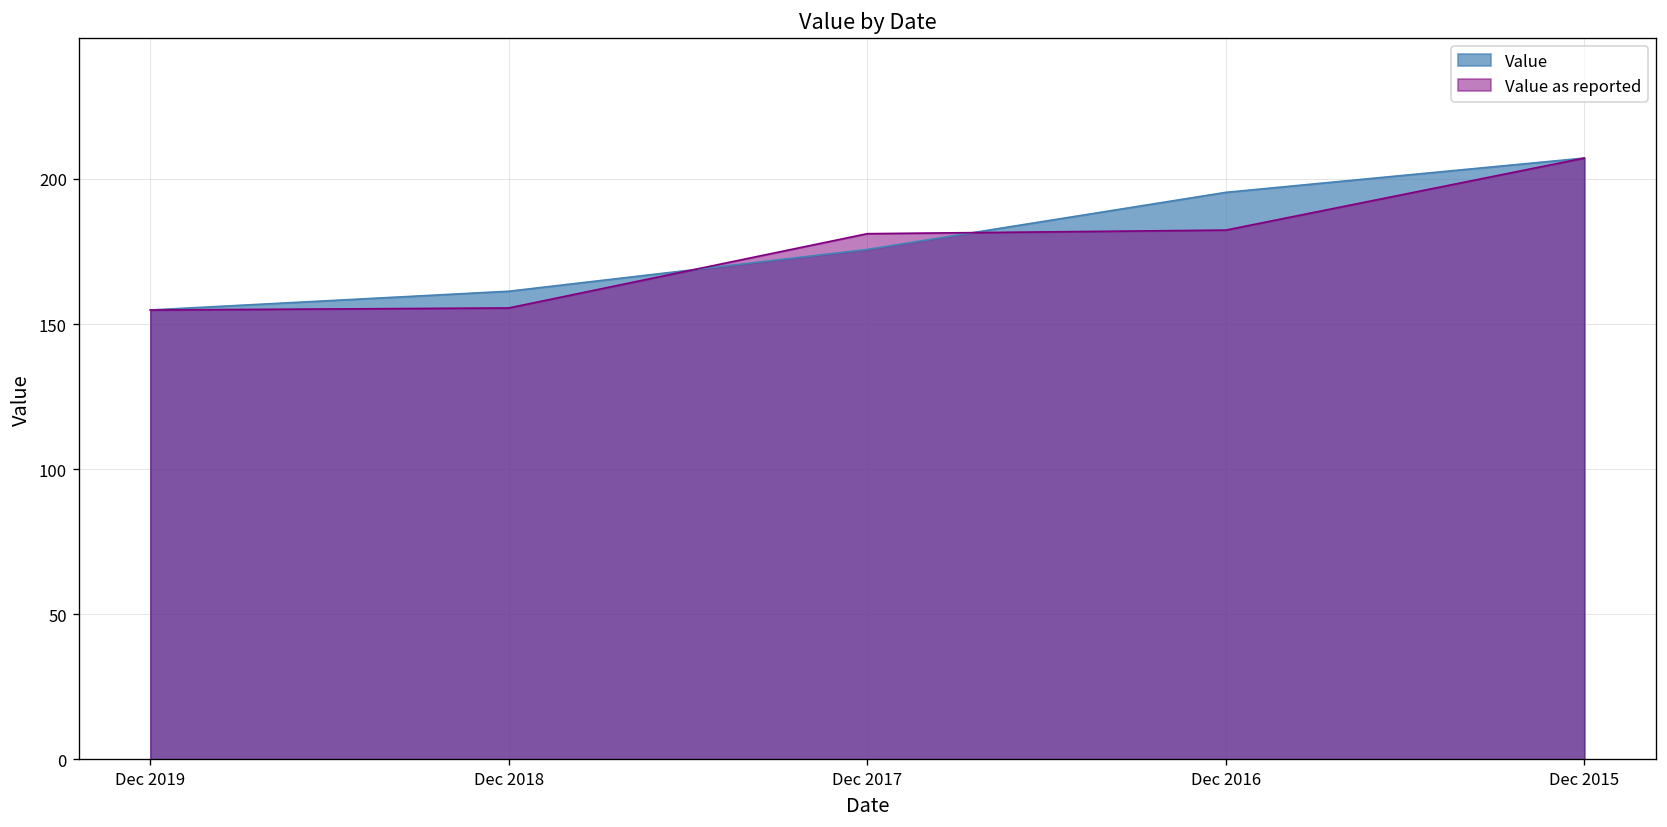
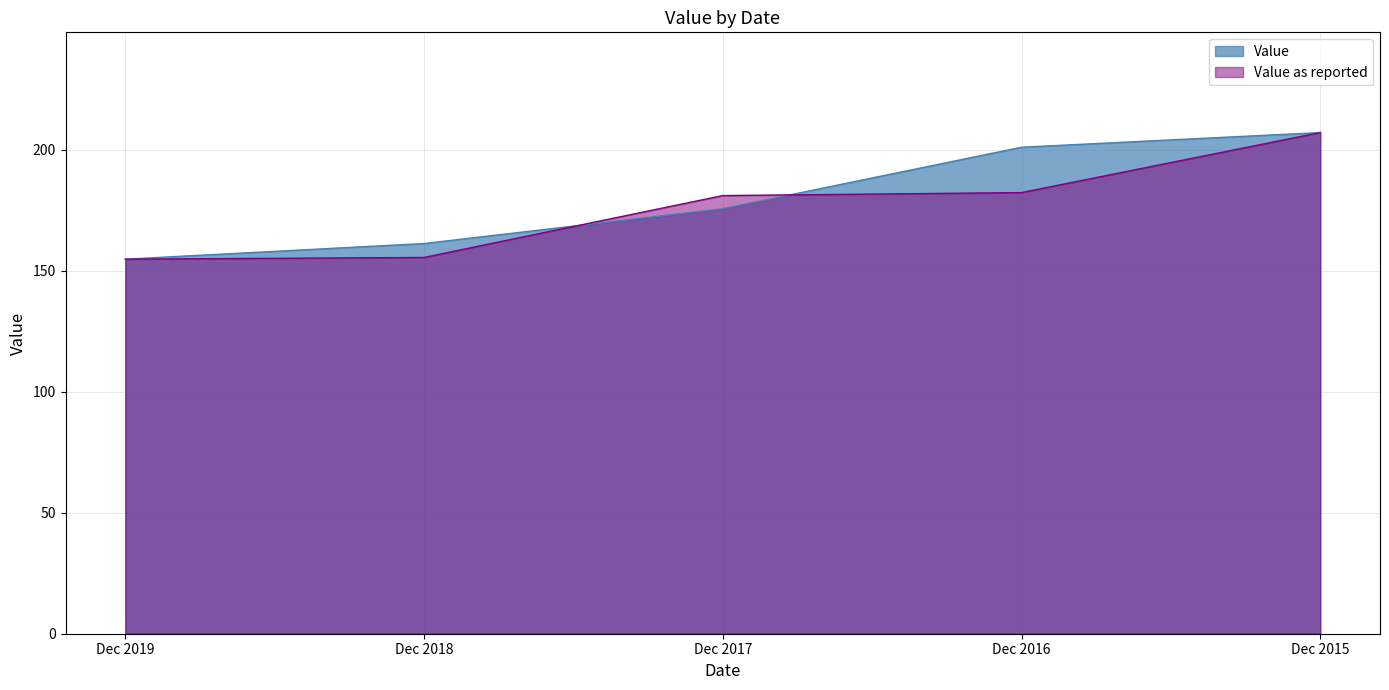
  {
    "Value": {
      "Dec 2018": 161,
      "Dec 2017": 176,
-     "Dec 2016": 195
+     "Dec 2016": 201
    },
    "Value as reported": {
      "Dec 2018": 156,
      "Dec 2017": 181,
      "Dec 2016": 182
    }
  }
